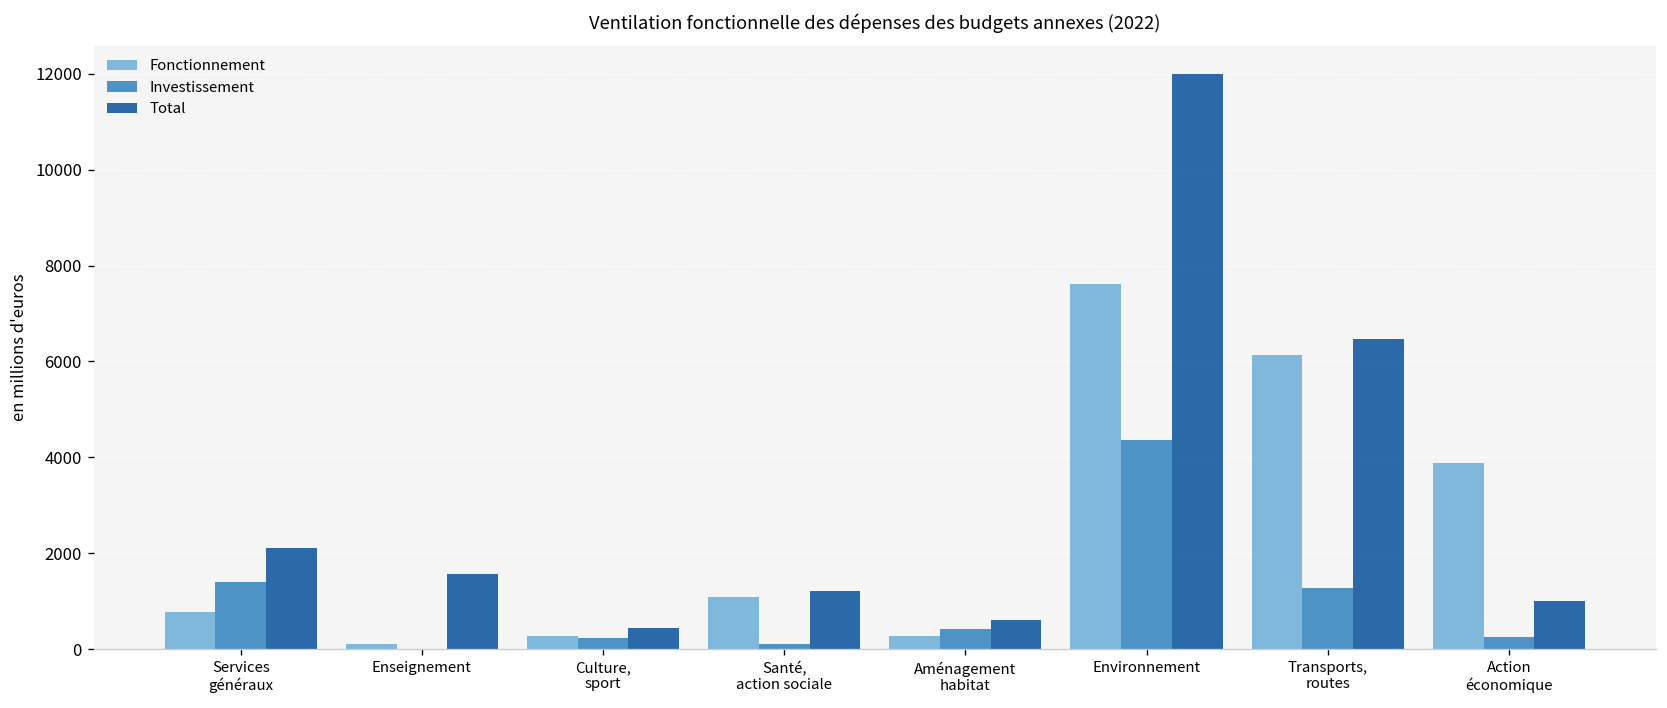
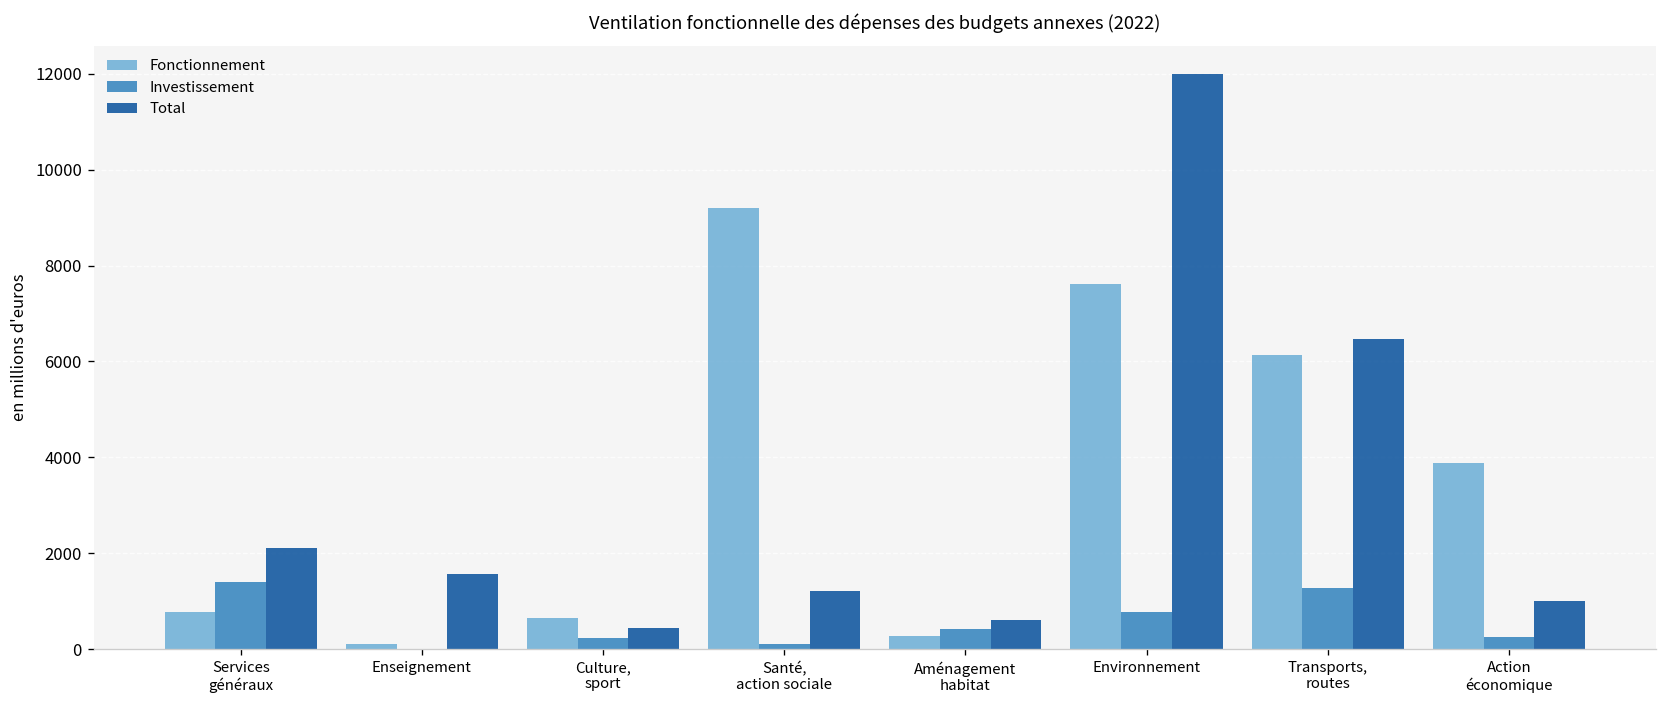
  {
    "Fonctionnement": {
      "Services généraux": 800,
      "Enseignement": 100,
-     "Culture, sport": 300,
-     "Santé, action sociale": 1100,
+     "Culture, sport": 600,
+     "Santé, action sociale": 9200,
      "Aménagement habitat": 300,
      "Environnement": 7600,
      "Transports, routes": 6100,
      "Action économique": 3900
    },
    "Investissement": {
      "Services généraux": 1400,
      "Culture, sport": 200,
      "Santé, action sociale": 100,
      "Aménagement habitat": 400,
-     "Environnement": 4400,
+     "Environnement": 800,
      "Transports, routes": 1300,
      "Action économique": 300
    },
    "Total": {
      "Services généraux": 2100,
      "Enseignement": 1600,
      "Culture, sport": 400,
      "Santé, action sociale": 1200,
      "Aménagement habitat": 600,
      "Environnement": 12000,
      "Transports, routes": 6500,
      "Action économique": 1000
    }
  }
